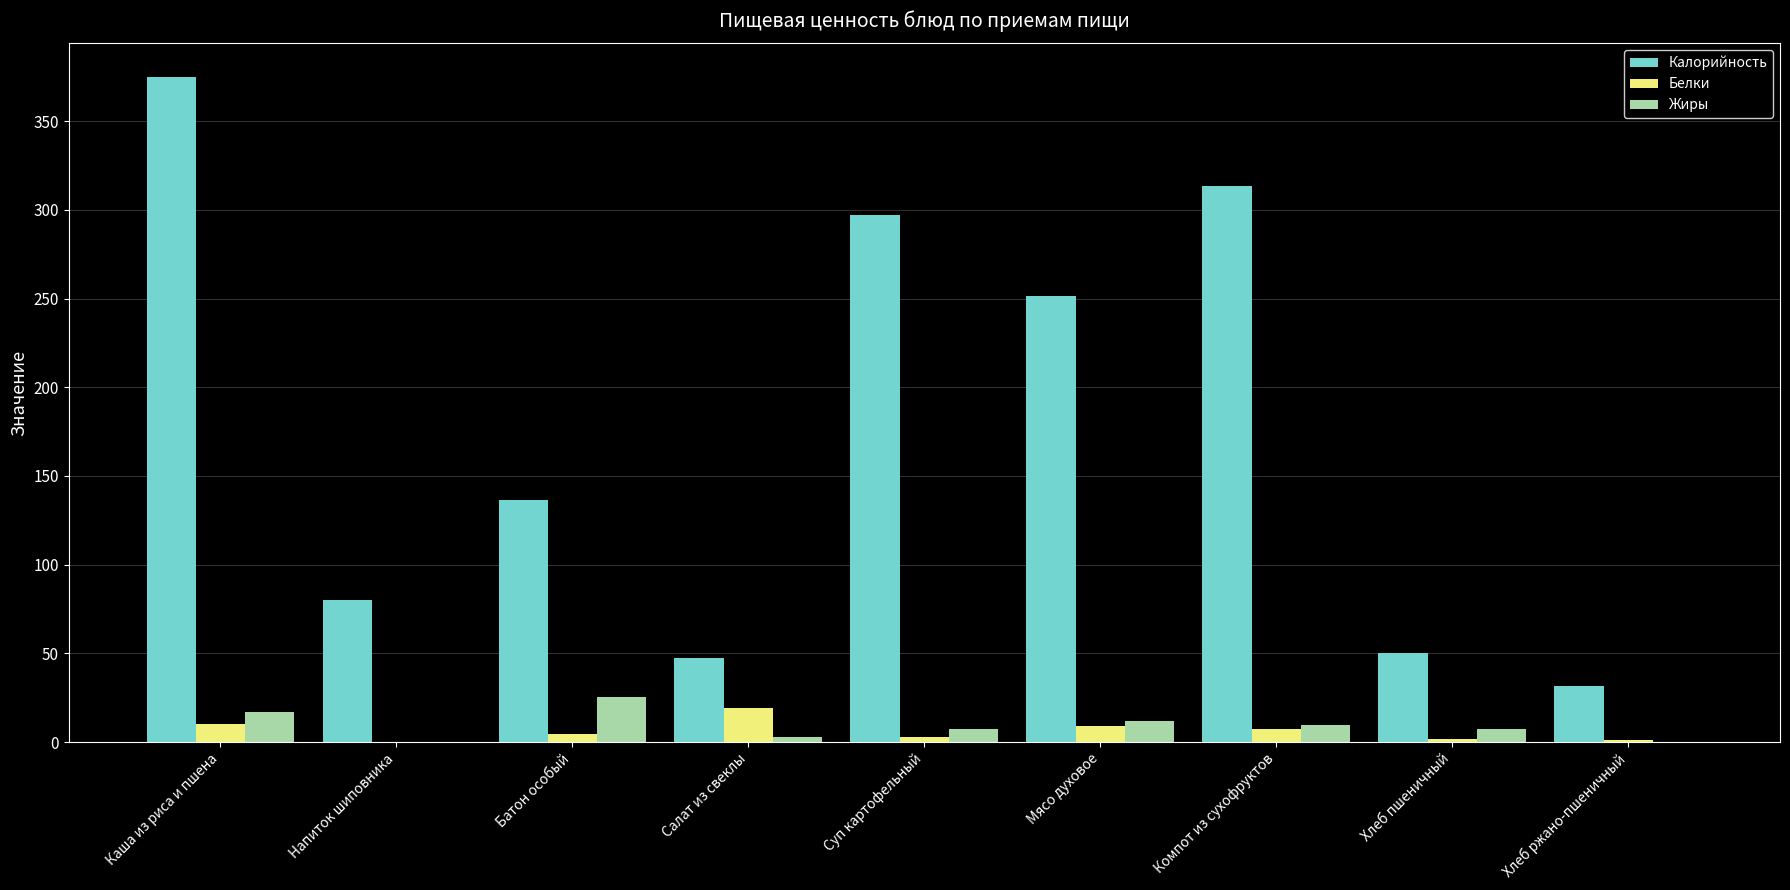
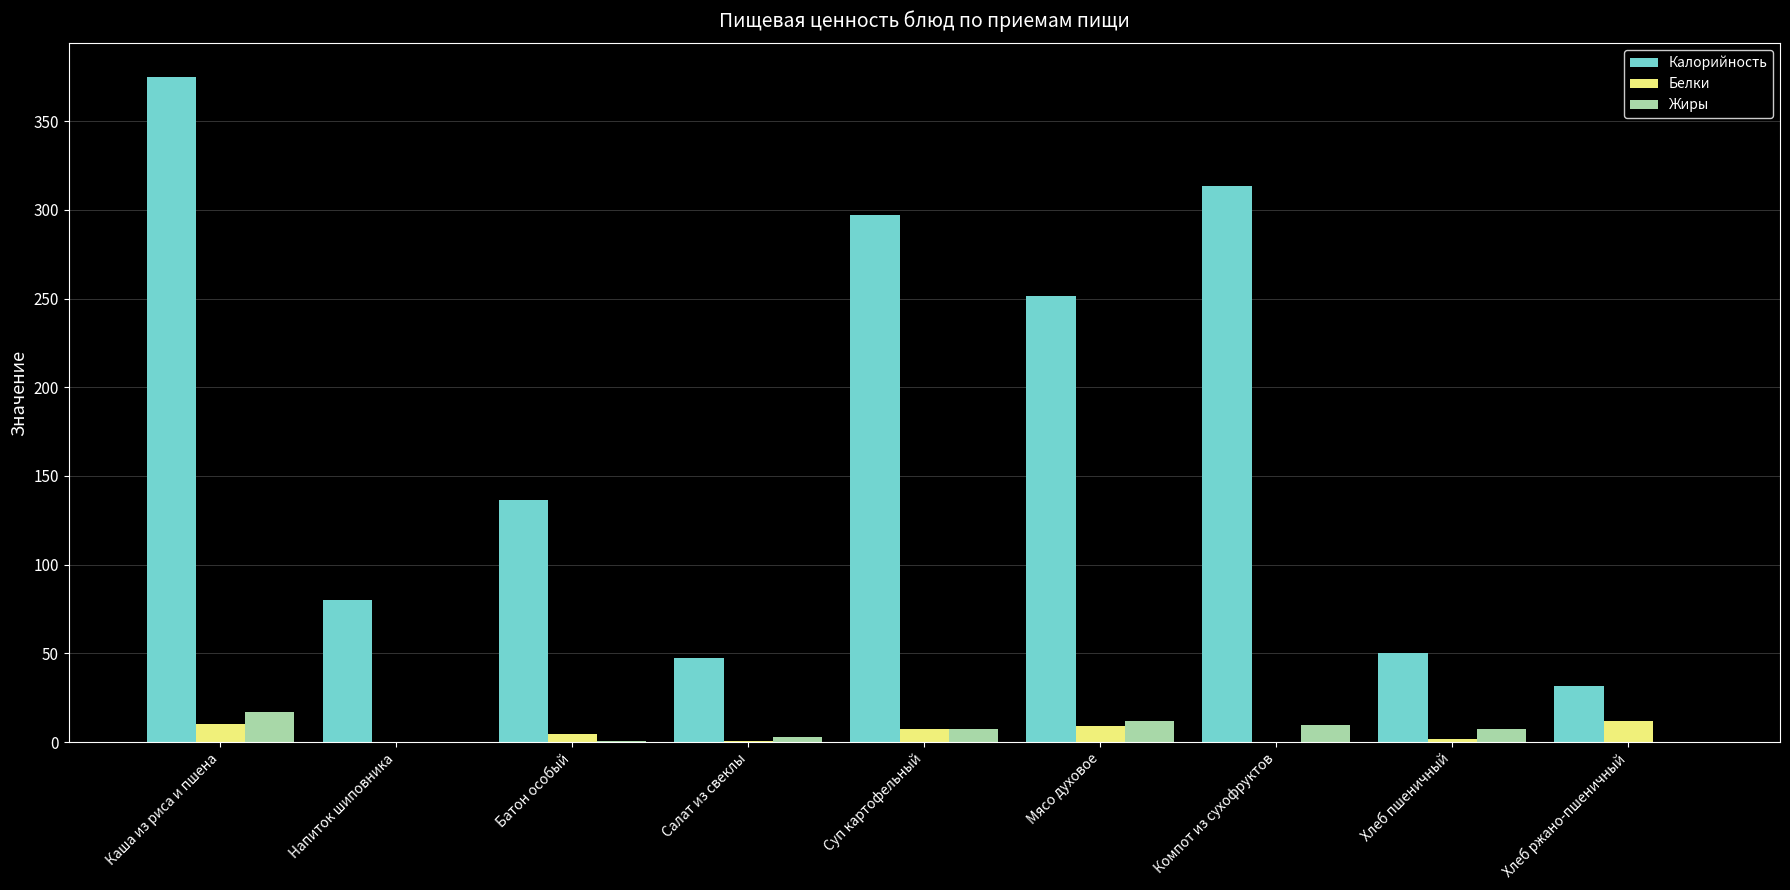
  {
    "Калорийность": {
      "Каша из риса и пшена": 375,
      "Напиток шиповника": 80,
      "Батон особый": 136,
      "Салат из свеклы": 47,
      "Суп картофельный": 297,
      "Мясо духовое": 251,
      "Компот из сухофруктов": 314,
      "Хлеб пшеничный": 50,
      "Хлеб ржано-пшеничный": 32
    },
    "Белки": {
      "Каша из риса и пшена": 10,
      "Батон особый": 5,
-     "Салат из свеклы": 19,
-     "Суп картофельный": 3,
+     "Салат из свеклы": 1,
+     "Суп картофельный": 7,
      "Мясо духовое": 9,
-     "Компот из сухофруктов": 7,
+     "Компот из сухофруктов": 0,
      "Хлеб пшеничный": 2,
-     "Хлеб ржано-пшеничный": 1
+     "Хлеб ржано-пшеничный": 12
    },
    "Жиры": {
      "Каша из риса и пшена": 17,
-     "Батон особый": 25,
+     "Батон особый": 1,
      "Салат из свеклы": 3,
      "Суп картофельный": 8,
      "Мясо духовое": 12,
      "Компот из сухофруктов": 9,
      "Хлеб пшеничный": 7
    }
  }
